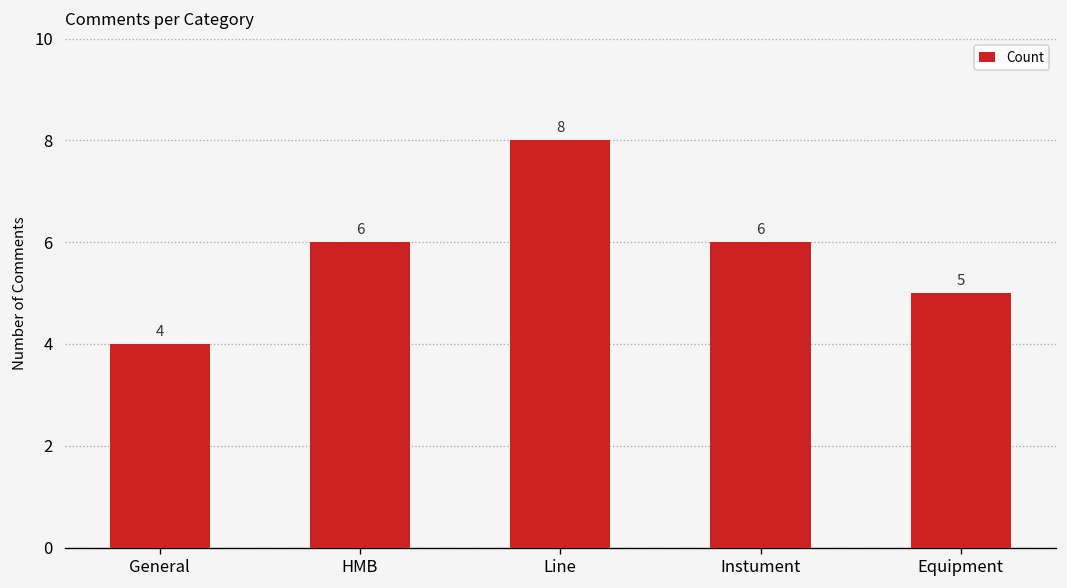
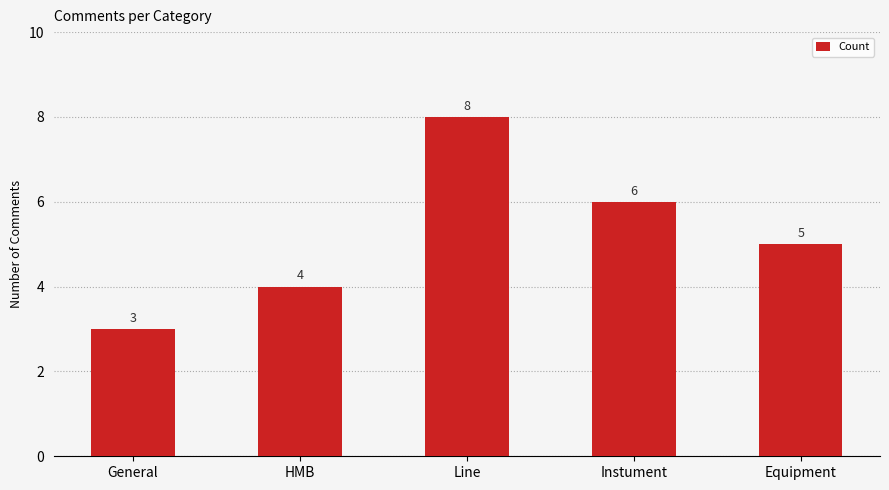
  {
-   "General": 4,
-   "HMB": 6,
+   "General": 3,
+   "HMB": 4,
    "Line": 8,
    "Instument": 6,
    "Equipment": 5
  }
